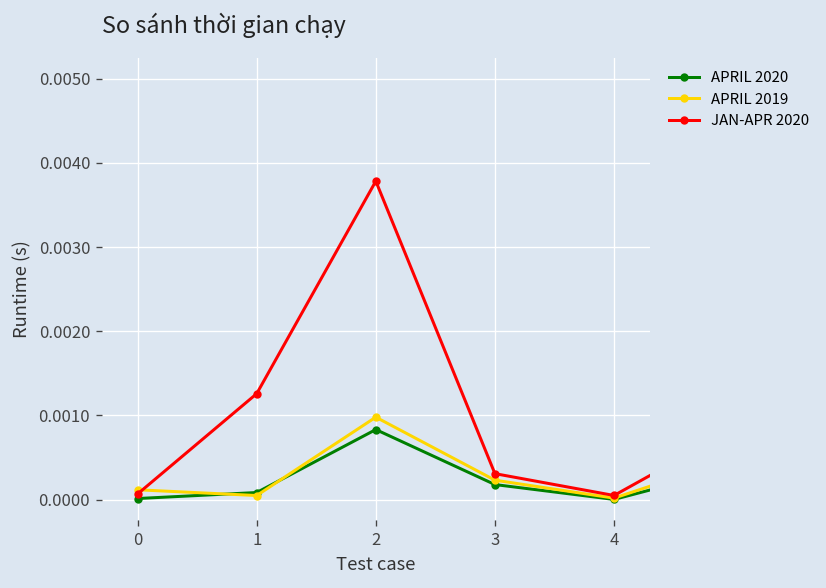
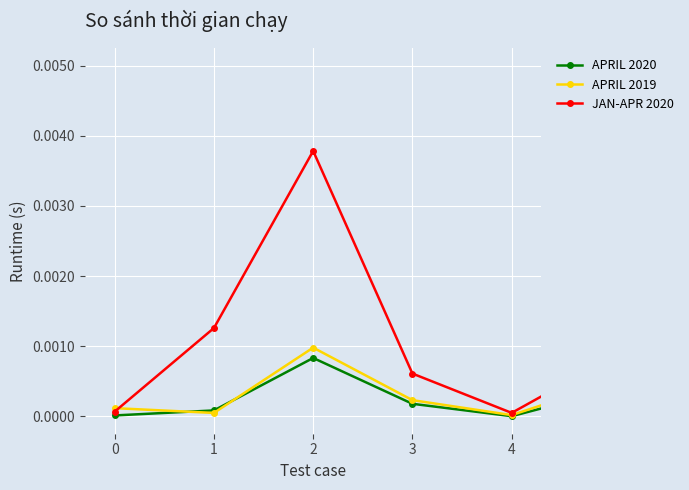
  {
    "APRIL 2020": {
      "0": 0.0000,
      "2": 0.0008,
      "3": 0.0002
    },
    "APRIL 2019": {
      "0": 0.0001,
      "2": 0.0010,
      "3": 0.0002
    },
    "JAN-APR 2020": {
      "0": 0.0001,
      "1": 0.0013,
      "2": 0.0038,
-     "3": 0.0003
+     "3": 0.0006
    }
  }
